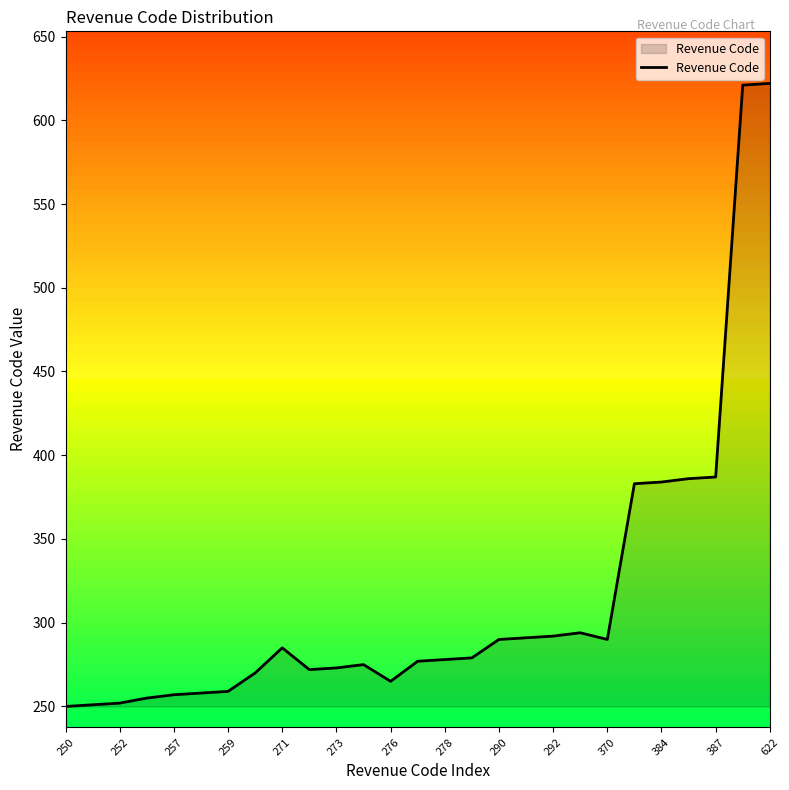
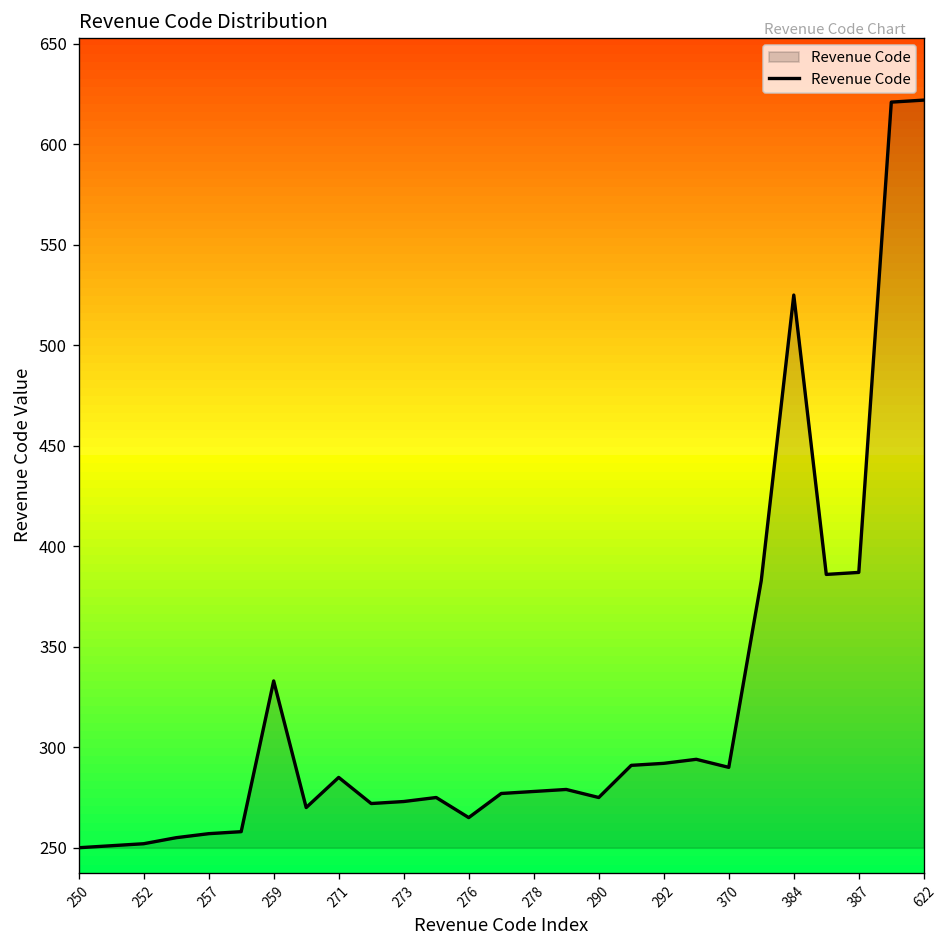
  {
    "250": 250,
    "252": 252,
    "257": 257,
-   "259": 259,
+   "259": 333,
    "271": 285,
    "273": 273,
    "276": 265,
    "278": 278,
-   "290": 290,
+   "290": 275,
    "292": 292,
    "370": 290,
-   "384": 384,
+   "384": 525,
    "387": 387,
    "622": 622
  }
